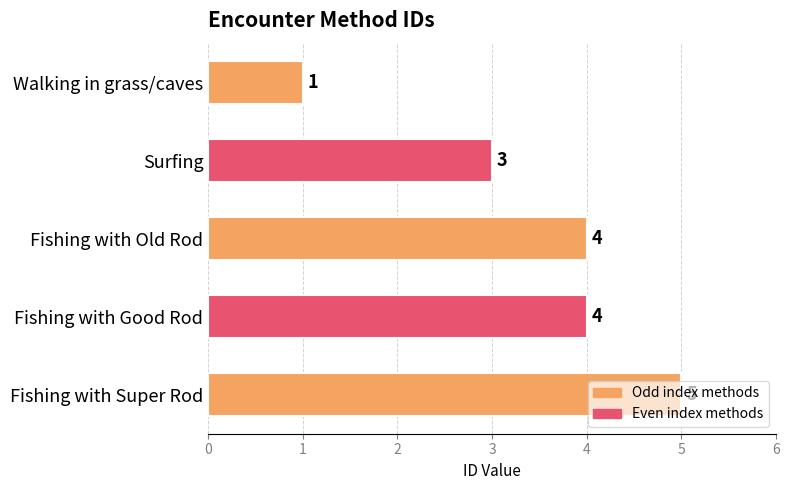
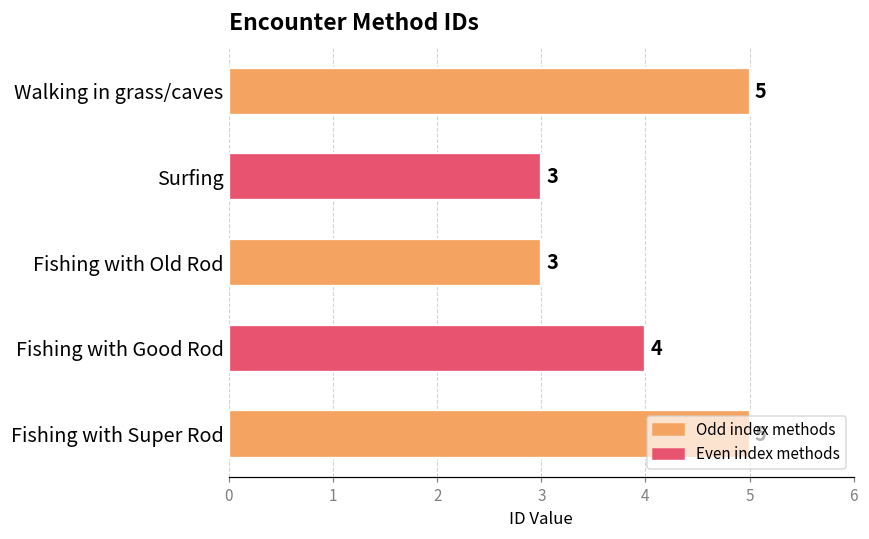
  {
-   "Walking in grass/caves": 1,
+   "Walking in grass/caves": 5,
    "Surfing": 3,
-   "Fishing with Old Rod": 4,
+   "Fishing with Old Rod": 3,
    "Fishing with Good Rod": 4
  }
